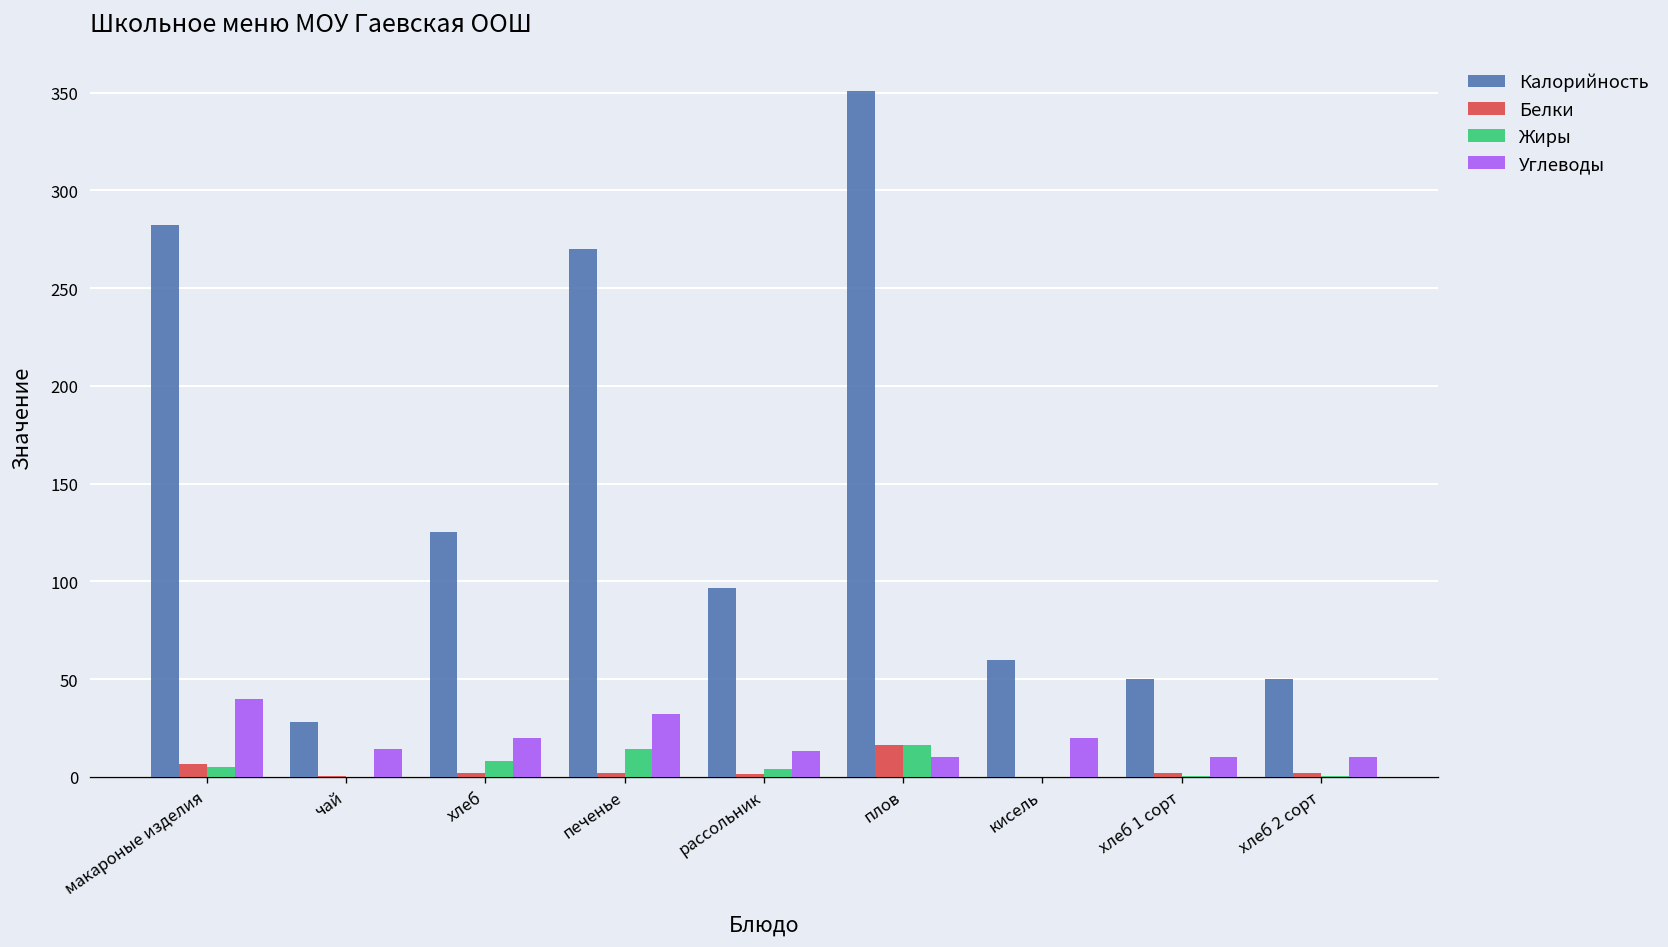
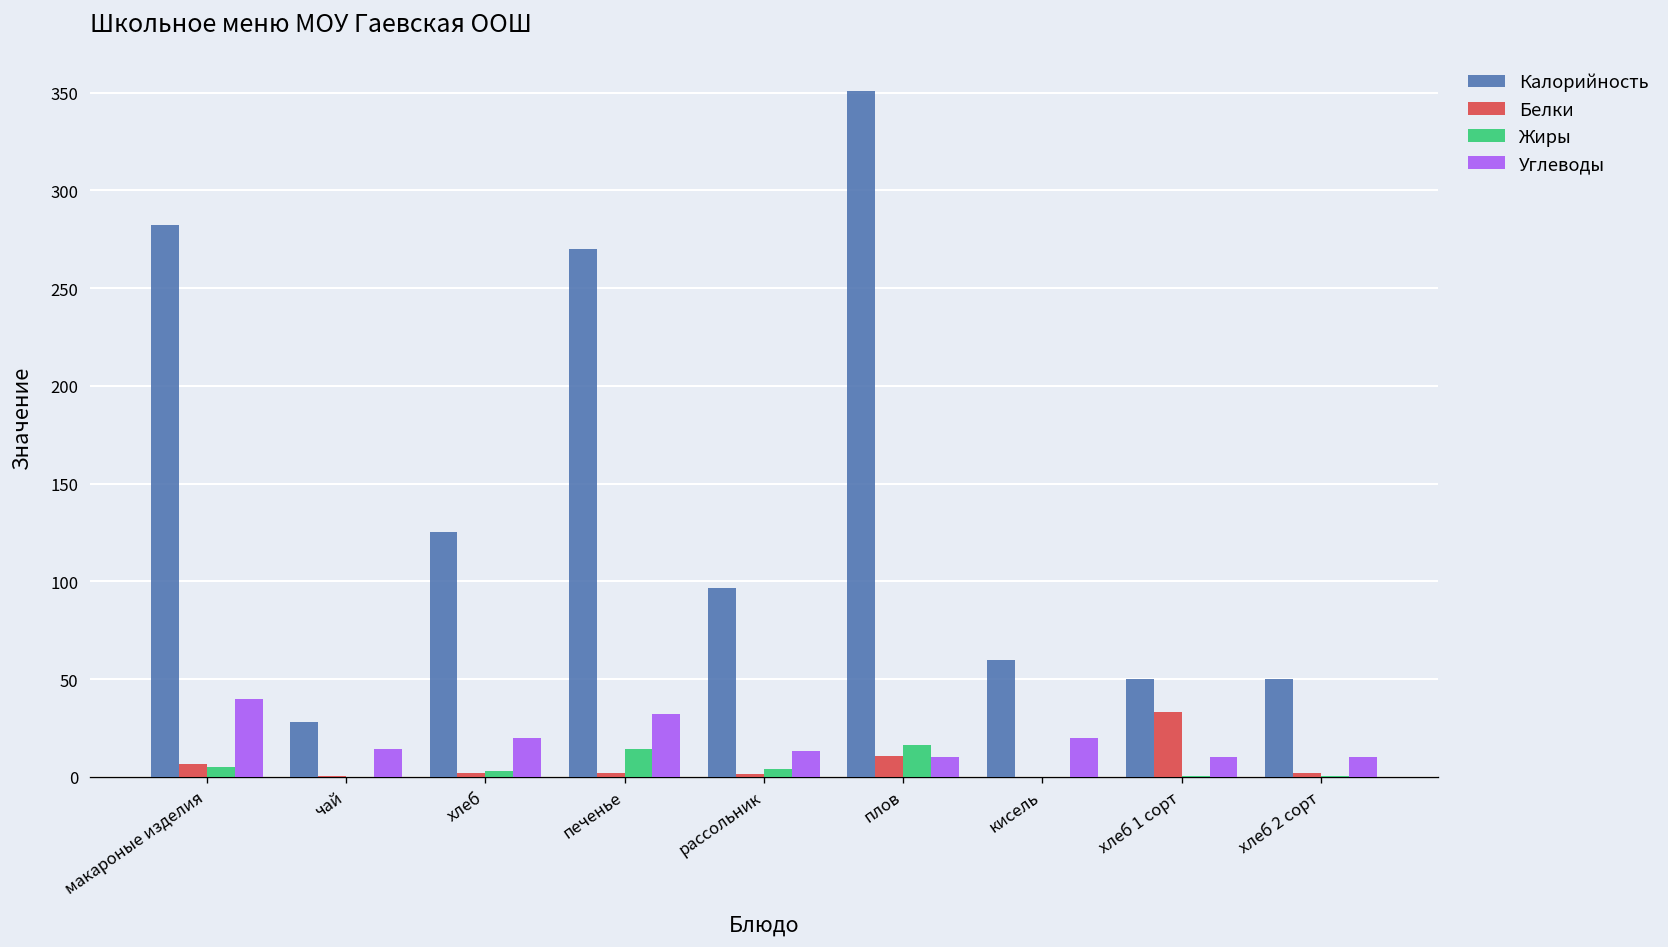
  {
    "Калорийность": {
      "макароные изделия": 282,
      "чай": 28,
      "хлеб": 125,
      "печенье": 270,
      "рассольник": 97,
      "плов": 351,
      "кисель": 60,
      "хлеб 1 сорт": 50,
      "хлеб 2 сорт": 50
    },
    "Белки": {
      "макароные изделия": 7,
      "хлеб": 2,
      "печенье": 2,
      "рассольник": 2,
-     "плов": 16,
+     "плов": 11,
      "кисель": 0,
-     "хлеб 1 сорт": 2,
+     "хлеб 1 сорт": 33,
      "хлеб 2 сорт": 2
    },
    "Жиры": {
      "макароные изделия": 5,
      "чай": 0,
-     "хлеб": 8,
+     "хлеб": 3,
      "печенье": 14,
      "рассольник": 4,
      "плов": 16,
      "кисель": 0
    },
    "Углеводы": {
      "макароные изделия": 40,
      "чай": 14,
      "хлеб": 20,
      "печенье": 32,
      "рассольник": 13,
      "плов": 10,
      "кисель": 20,
      "хлеб 1 сорт": 10,
      "хлеб 2 сорт": 10
    }
  }
